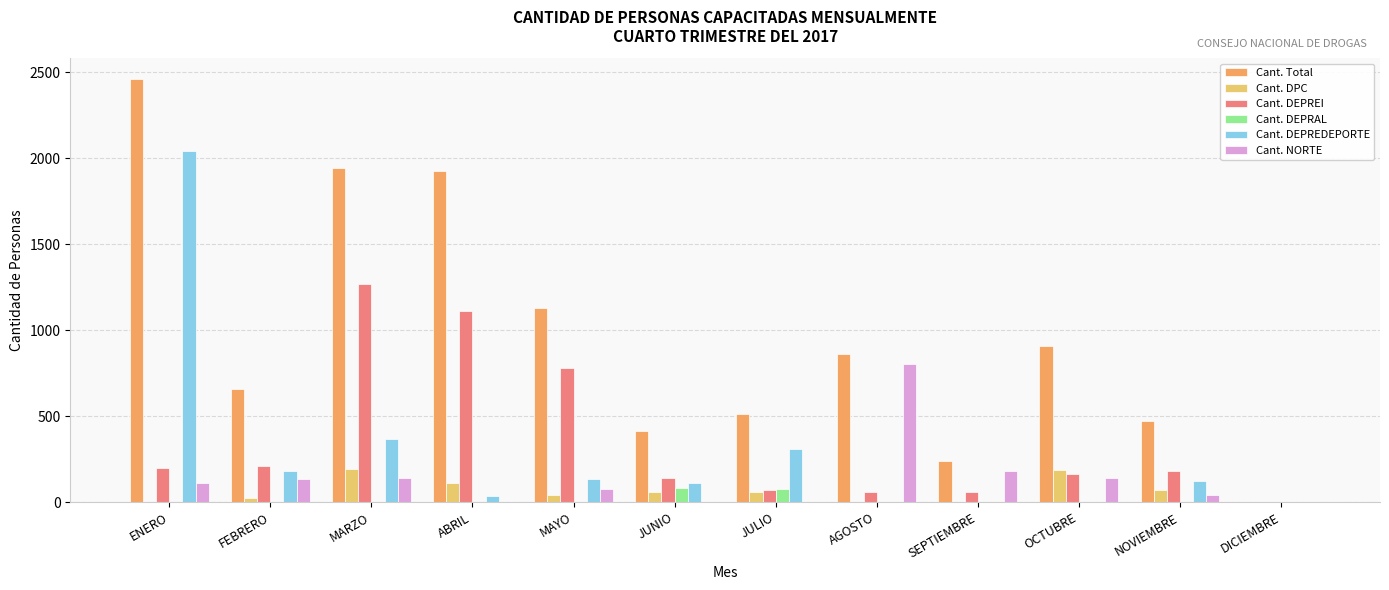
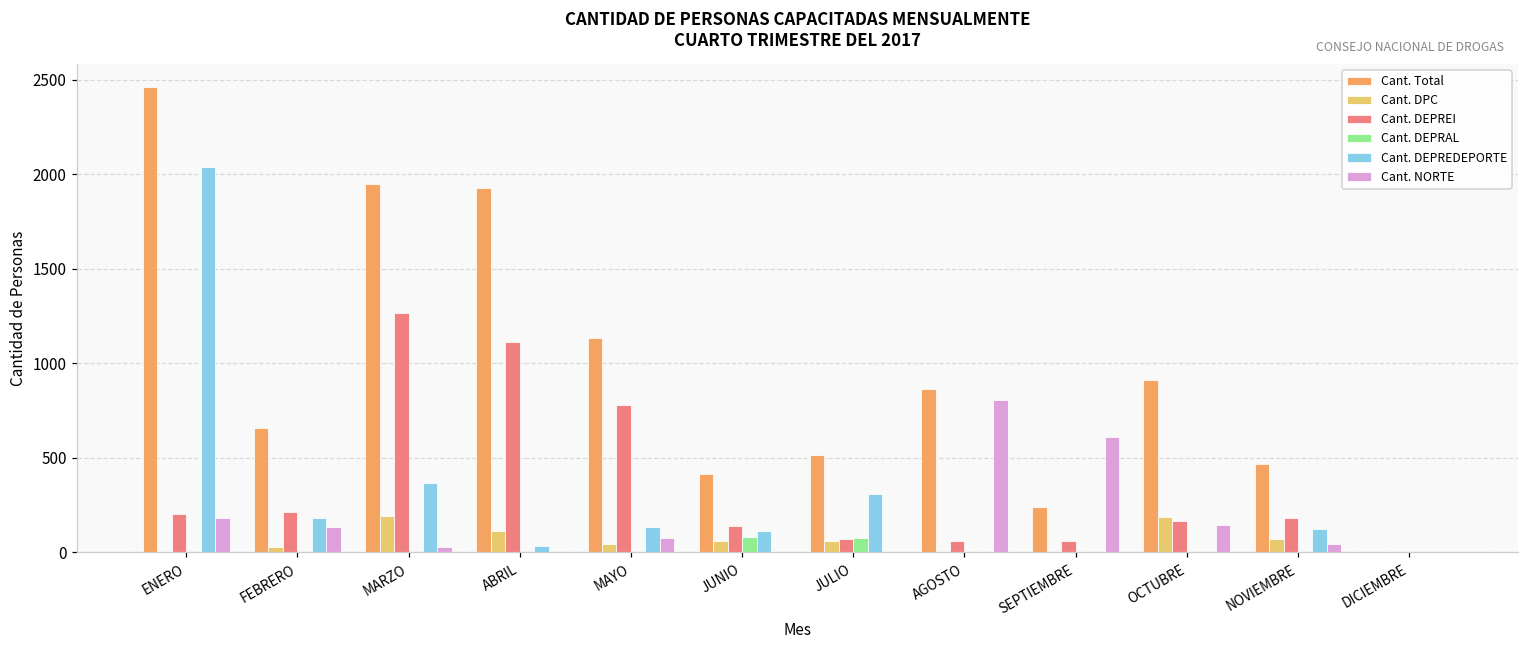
  {
    "Cant. DEPRAL": {
      "ENERO": 0,
      "FEBRERO": 0,
      "MARZO": 0,
      "ABRIL": 0,
      "MAYO": 0,
      "JUNIO": 80,
      "JULIO": 70,
      "AGOSTO": 0,
      "SEPTIEMBRE": 0,
      "OCTUBRE": 0,
      "NOVIEMBRE": 0,
      "DICIEMBRE": 0
    },
    "Cant. DEPREDEPORTE": {
      "ENERO": 2040,
      "FEBRERO": 180,
      "MARZO": 370,
      "ABRIL": 30,
      "MAYO": 130,
      "JUNIO": 110,
      "JULIO": 310,
      "AGOSTO": 0,
      "SEPTIEMBRE": 0,
      "OCTUBRE": 0,
      "NOVIEMBRE": 130,
      "DICIEMBRE": 0
    },
    "Cant. NORTE": {
-     "ENERO": 110,
+     "ENERO": 180,
      "FEBRERO": 130,
-     "MARZO": 140,
+     "MARZO": 30,
      "ABRIL": 0,
      "MAYO": 80,
      "JUNIO": 0,
      "JULIO": 0,
      "AGOSTO": 810,
-     "SEPTIEMBRE": 180,
+     "SEPTIEMBRE": 610,
      "OCTUBRE": 140,
      "NOVIEMBRE": 40,
      "DICIEMBRE": 0
    }
  }
